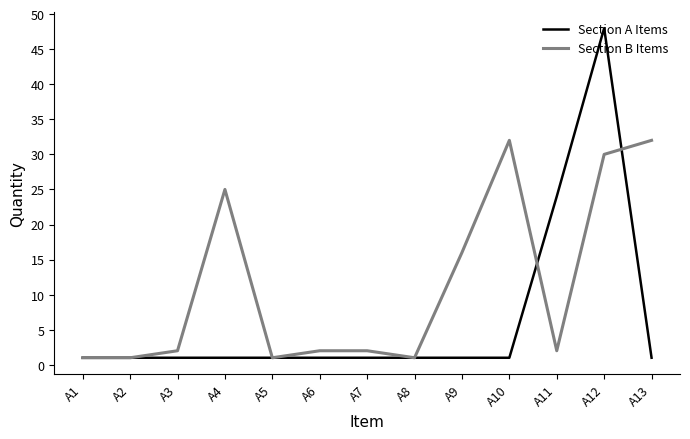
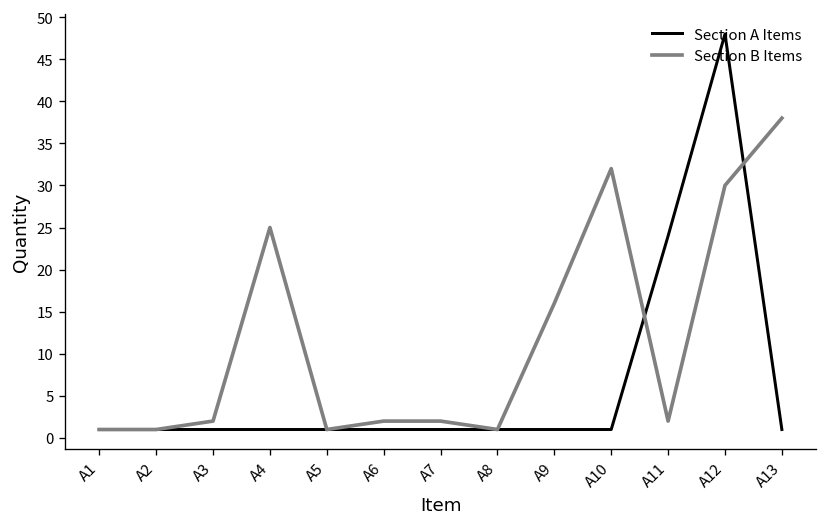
  {
    "Section A Items": {
      "A3": 1,
      "A4": 1,
      "A6": 1,
      "A7": 1,
      "A9": 1,
      "A10": 1,
      "A11": 24,
      "A12": 48,
      "A13": 1
    },
    "Section B Items": {
      "A3": 2,
      "A4": 25,
      "A6": 2,
      "A7": 2,
      "A9": 16,
      "A10": 32,
      "A11": 2,
      "A12": 30,
-     "A13": 32
+     "A13": 38
    }
  }
